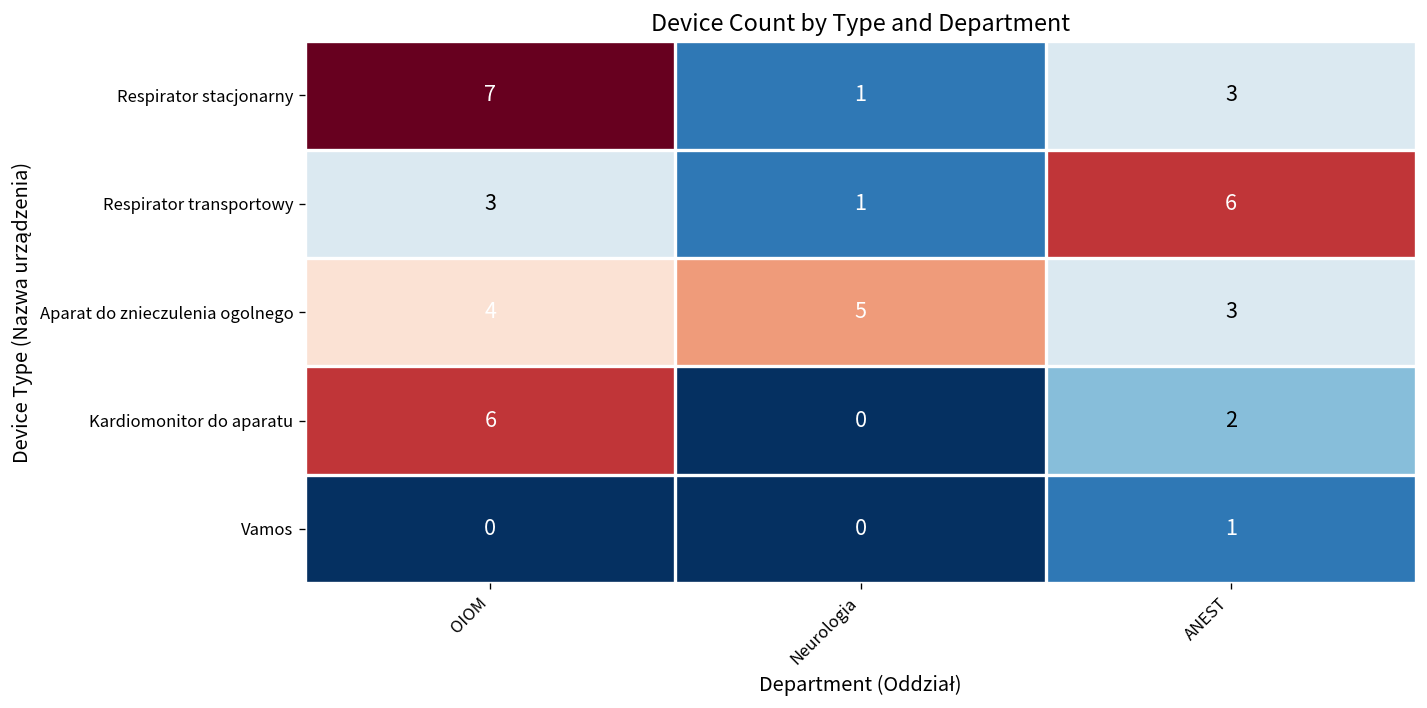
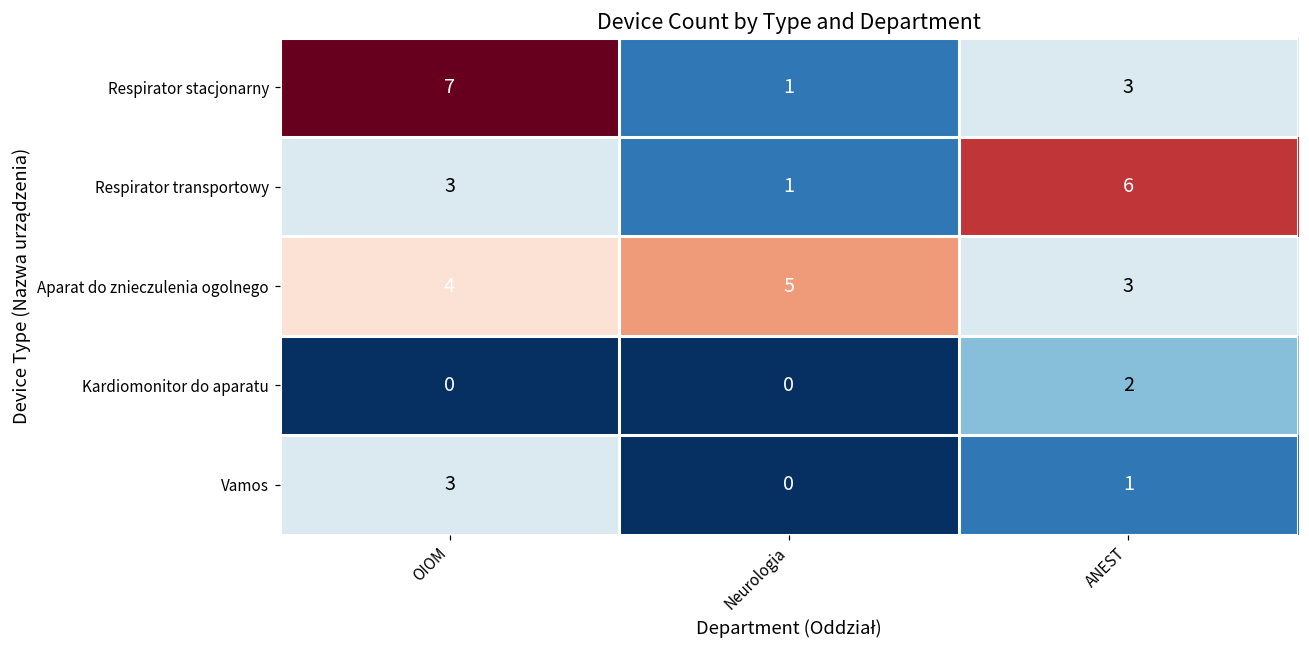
  {
    "Respirator stacjonarny": {
      "OIOM": 7,
      "Neurologia": 1,
      "ANEST": 3
    },
    "Respirator transportowy": {
      "OIOM": 3,
      "Neurologia": 1,
      "ANEST": 6
    },
    "Aparat do znieczulenia ogolnego": {
      "Neurologia": 5,
      "ANEST": 3
    },
    "Kardiomonitor do aparatu": {
-     "OIOM": 6,
+     "OIOM": 0,
      "Neurologia": 0,
      "ANEST": 2
    },
    "Vamos": {
-     "OIOM": 0,
+     "OIOM": 3,
      "Neurologia": 0,
      "ANEST": 1
    }
  }
